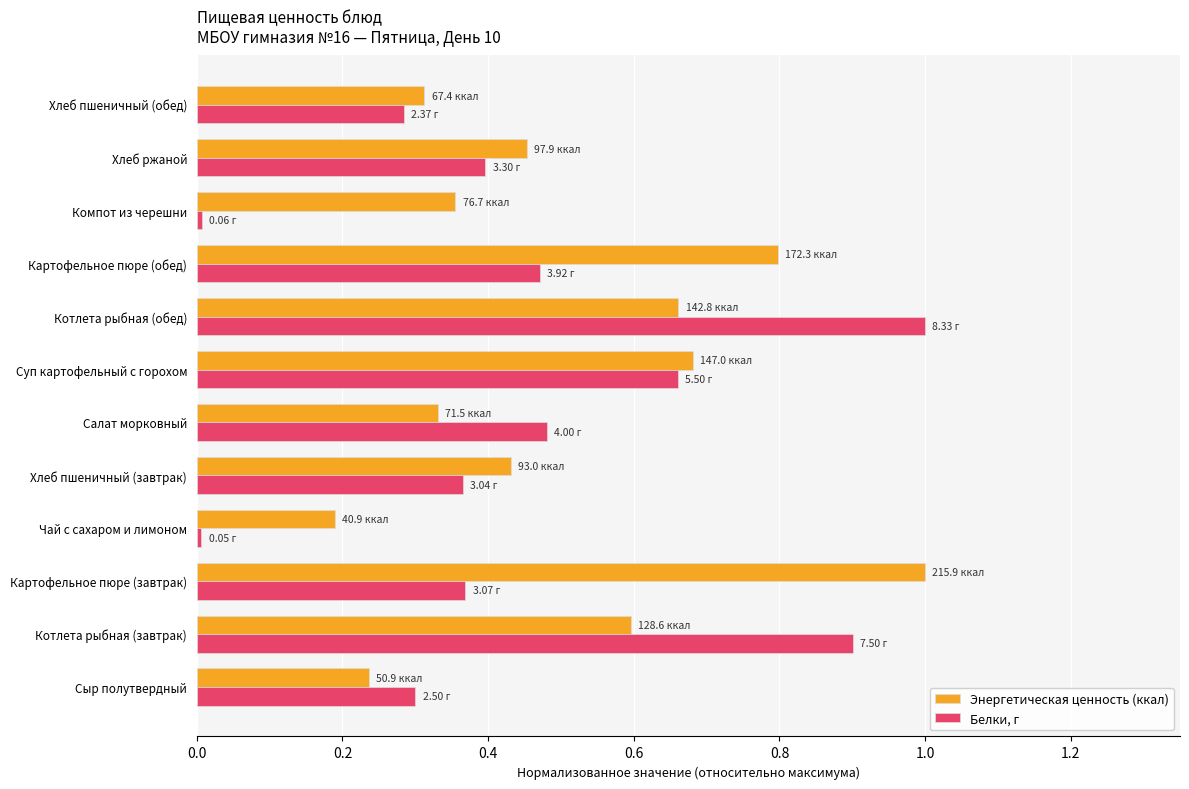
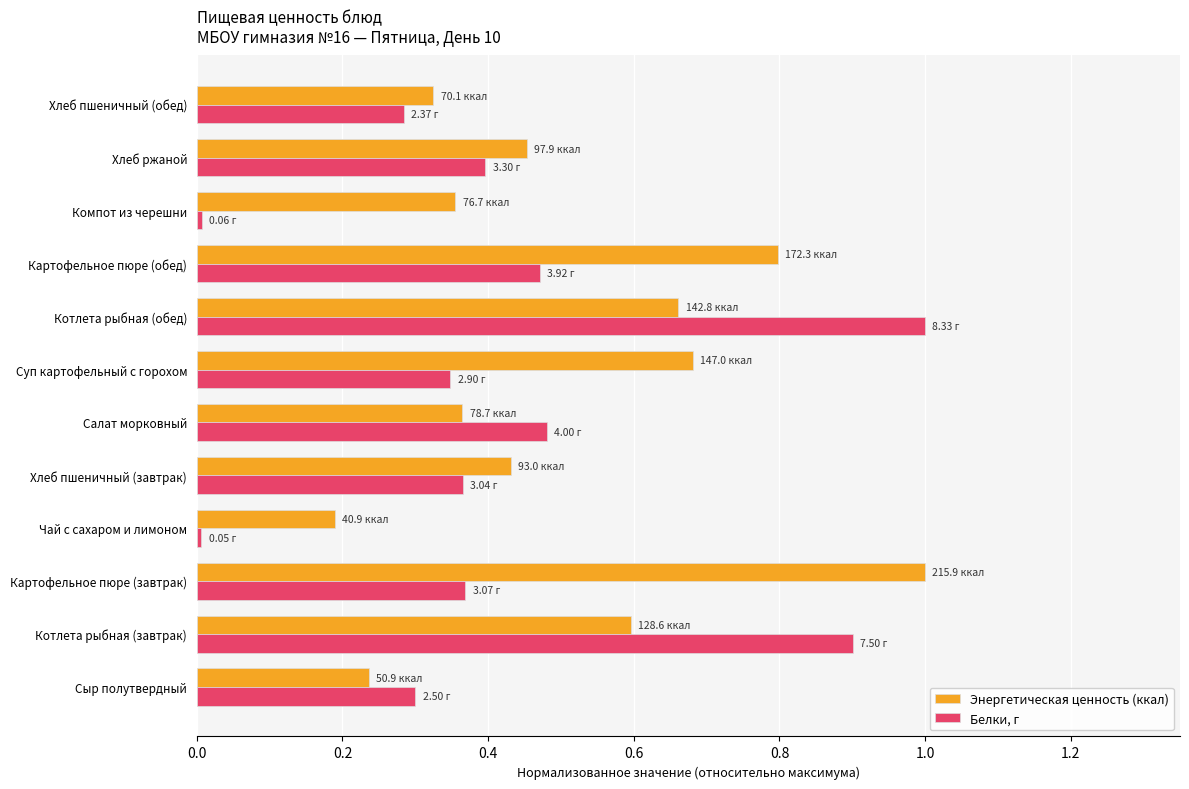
  {
    "Энергетическая ценность (ккал)": {
-     "Хлеб пшеничный (обед)": 67.4,
-     "Салат морковный": 71.5
+     "Хлеб пшеничный (обед)": 70.1,
+     "Салат морковный": 78.7
    },
    "Белки, г": {
-     "Суп картофельный с горохом": 5.50
+     "Суп картофельный с горохом": 2.90
    }
  }
